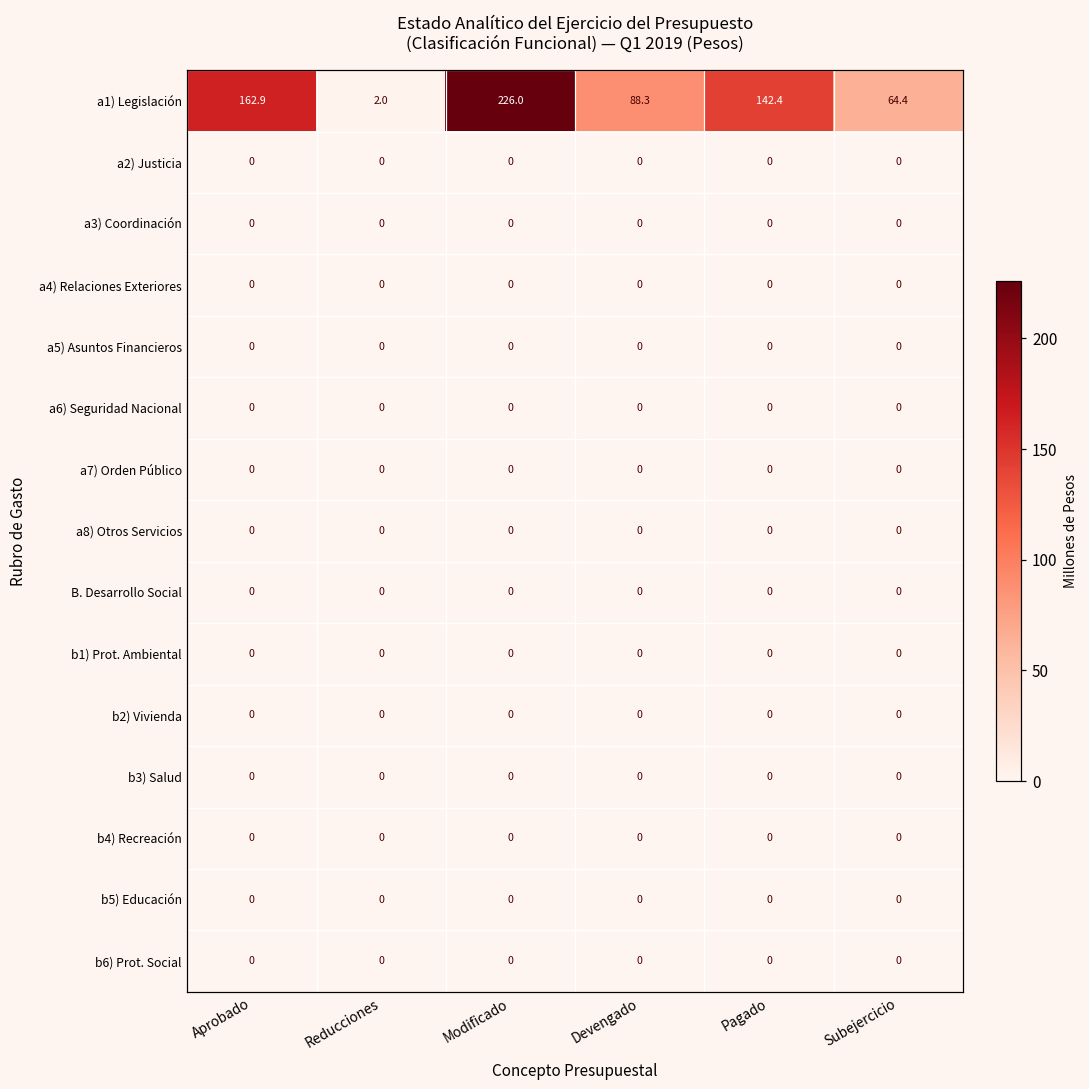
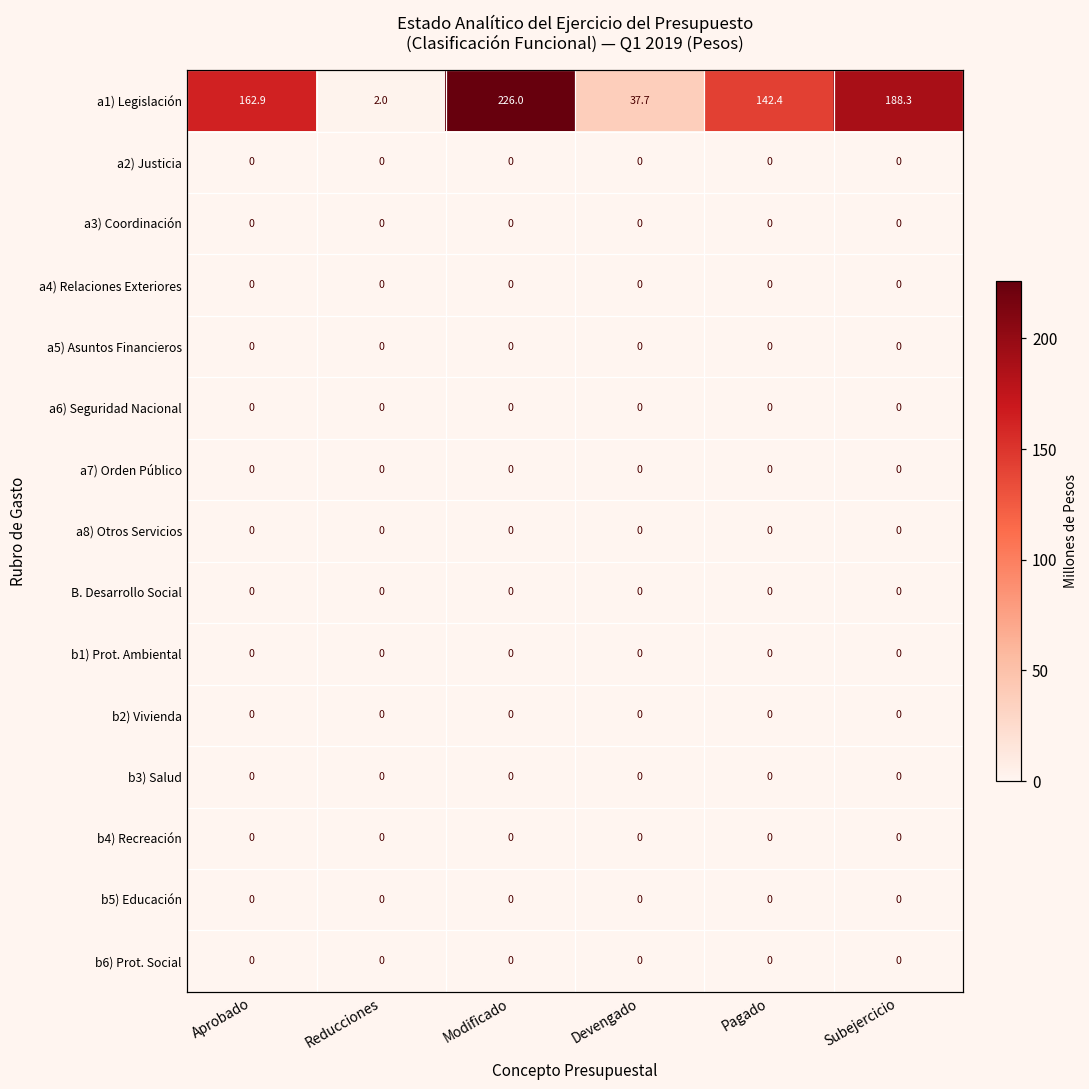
  {
    "a1) Legislación": {
      "Aprobado": 162.9,
      "Reducciones": 2.0,
      "Modificado": 226.0,
-     "Devengado": 88.3,
+     "Devengado": 37.7,
      "Pagado": 142.4,
-     "Subejercicio": 64.4
+     "Subejercicio": 188.3
    },
    "a2) Justicia": {
      "Aprobado": 0,
      "Reducciones": 0,
      "Modificado": 0,
      "Devengado": 0,
      "Pagado": 0,
      "Subejercicio": 0
    },
    "a3) Coordinación": {
      "Aprobado": 0,
      "Reducciones": 0,
      "Modificado": 0,
      "Devengado": 0,
      "Pagado": 0,
      "Subejercicio": 0
    },
    "a4) Relaciones Exteriores": {
      "Aprobado": 0,
      "Reducciones": 0,
      "Modificado": 0,
      "Devengado": 0,
      "Pagado": 0,
      "Subejercicio": 0
    },
    "a5) Asuntos Financieros": {
      "Aprobado": 0,
      "Reducciones": 0,
      "Modificado": 0,
      "Devengado": 0,
      "Pagado": 0,
      "Subejercicio": 0
    },
    "a6) Seguridad Nacional": {
      "Aprobado": 0,
      "Reducciones": 0,
      "Modificado": 0,
      "Devengado": 0,
      "Pagado": 0,
      "Subejercicio": 0
    },
    "a7) Orden Público": {
      "Aprobado": 0,
      "Reducciones": 0,
      "Modificado": 0,
      "Devengado": 0,
      "Pagado": 0,
      "Subejercicio": 0
    },
    "a8) Otros Servicios": {
      "Aprobado": 0,
      "Reducciones": 0,
      "Modificado": 0,
      "Devengado": 0,
      "Pagado": 0,
      "Subejercicio": 0
    },
    "B. Desarrollo Social": {
      "Aprobado": 0,
      "Reducciones": 0,
      "Modificado": 0,
      "Devengado": 0,
      "Pagado": 0,
      "Subejercicio": 0
    },
    "b1) Prot. Ambiental": {
      "Aprobado": 0,
      "Reducciones": 0,
      "Modificado": 0,
      "Devengado": 0,
      "Pagado": 0,
      "Subejercicio": 0
    },
    "b2) Vivienda": {
      "Aprobado": 0,
      "Reducciones": 0,
      "Modificado": 0,
      "Devengado": 0,
      "Pagado": 0,
      "Subejercicio": 0
    },
    "b3) Salud": {
      "Aprobado": 0,
      "Reducciones": 0,
      "Modificado": 0,
      "Devengado": 0,
      "Pagado": 0,
      "Subejercicio": 0
    },
    "b4) Recreación": {
      "Aprobado": 0,
      "Reducciones": 0,
      "Modificado": 0,
      "Devengado": 0,
      "Pagado": 0,
      "Subejercicio": 0
    },
    "b5) Educación": {
      "Aprobado": 0,
      "Reducciones": 0,
      "Modificado": 0,
      "Devengado": 0,
      "Pagado": 0,
      "Subejercicio": 0
    },
    "b6) Prot. Social": {
      "Aprobado": 0,
      "Reducciones": 0,
      "Modificado": 0,
      "Devengado": 0,
      "Pagado": 0,
      "Subejercicio": 0
    }
  }
